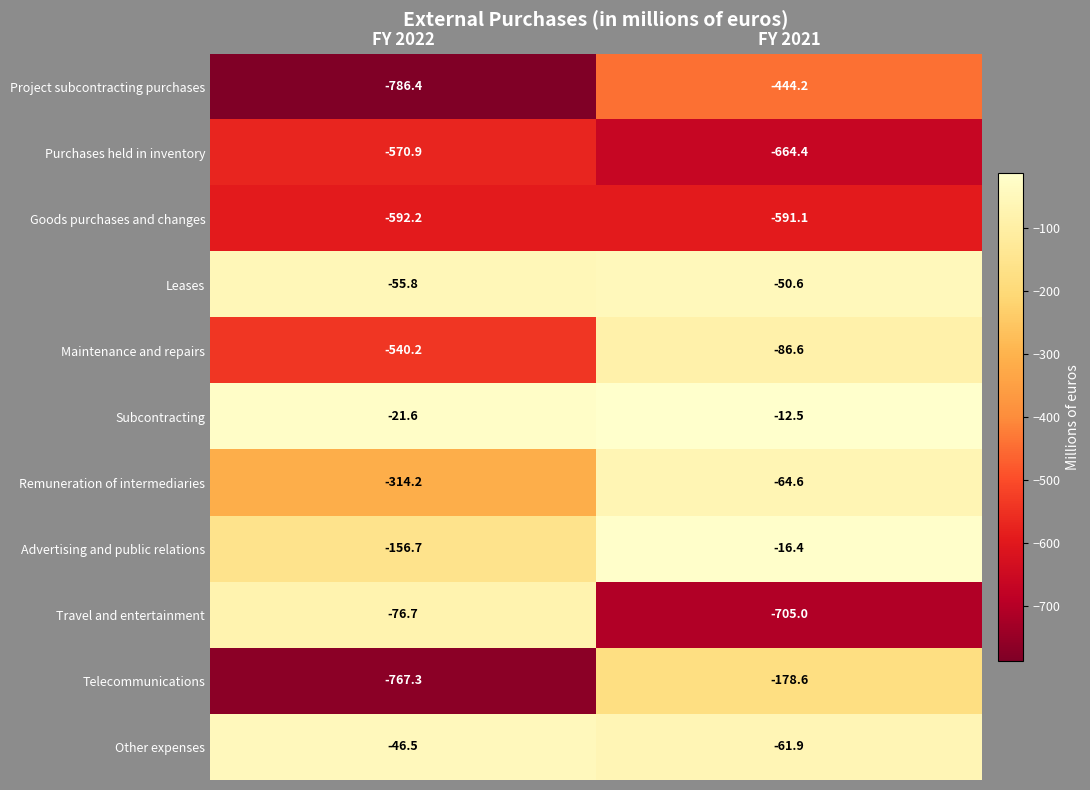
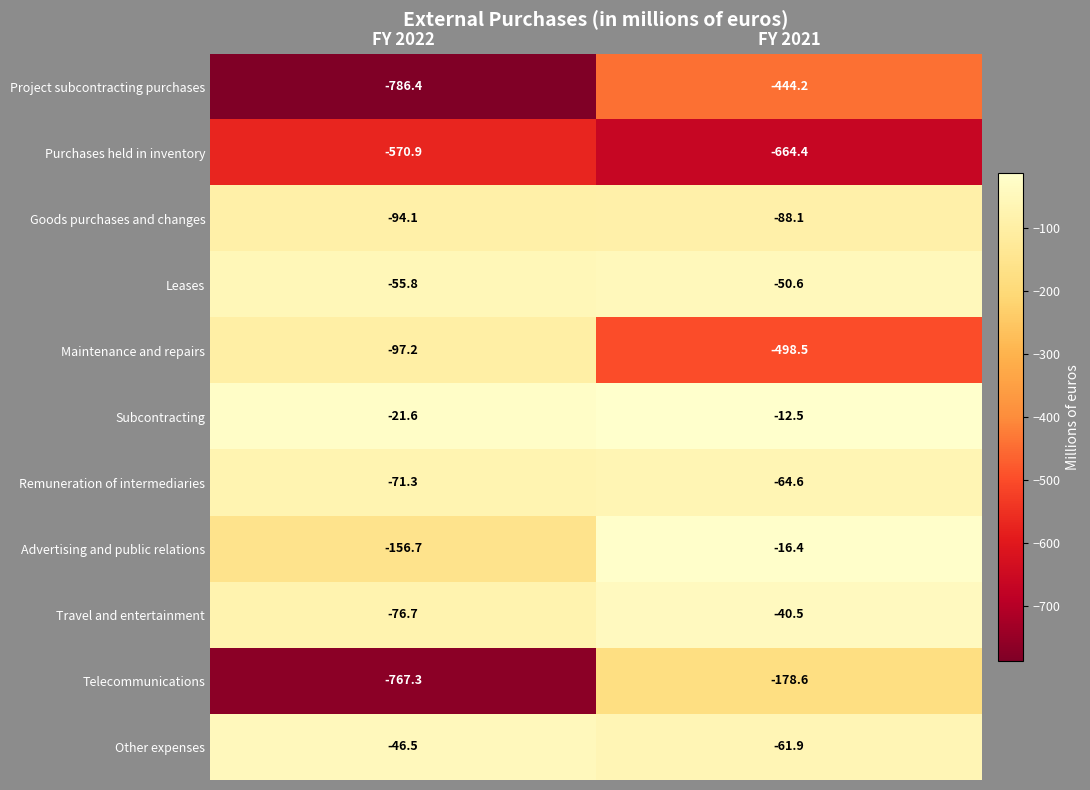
  {
    "Project subcontracting purchases": {
      "FY 2022": -786.4,
      "FY 2021": -444.2
    },
    "Purchases held in inventory": {
      "FY 2022": -570.9,
      "FY 2021": -664.4
    },
    "Goods purchases and changes": {
-     "FY 2022": -592.2,
-     "FY 2021": -591.1
+     "FY 2022": -94.1,
+     "FY 2021": -88.1
    },
    "Leases": {
      "FY 2022": -55.8,
      "FY 2021": -50.6
    },
    "Maintenance and repairs": {
-     "FY 2022": -540.2,
-     "FY 2021": -86.6
+     "FY 2022": -97.2,
+     "FY 2021": -498.5
    },
    "Subcontracting": {
      "FY 2022": -21.6,
      "FY 2021": -12.5
    },
    "Remuneration of intermediaries": {
-     "FY 2022": -314.2,
+     "FY 2022": -71.3,
      "FY 2021": -64.6
    },
    "Advertising and public relations": {
      "FY 2022": -156.7,
      "FY 2021": -16.4
    },
    "Travel and entertainment": {
      "FY 2022": -76.7,
-     "FY 2021": -705.0
+     "FY 2021": -40.5
    },
    "Telecommunications": {
      "FY 2022": -767.3,
      "FY 2021": -178.6
    },
    "Other expenses": {
      "FY 2022": -46.5,
      "FY 2021": -61.9
    }
  }
